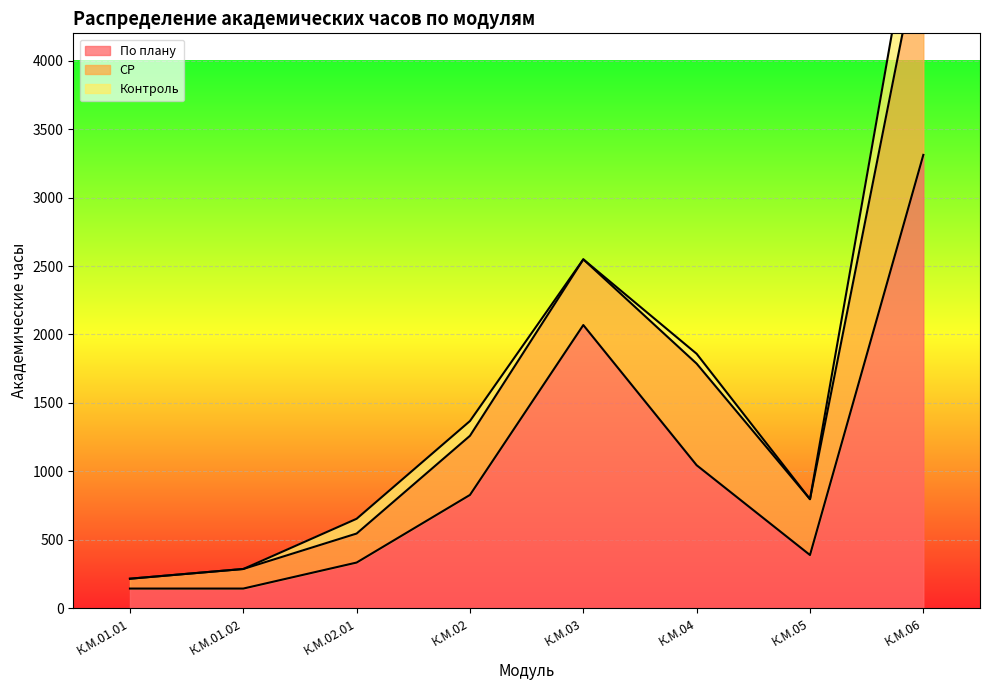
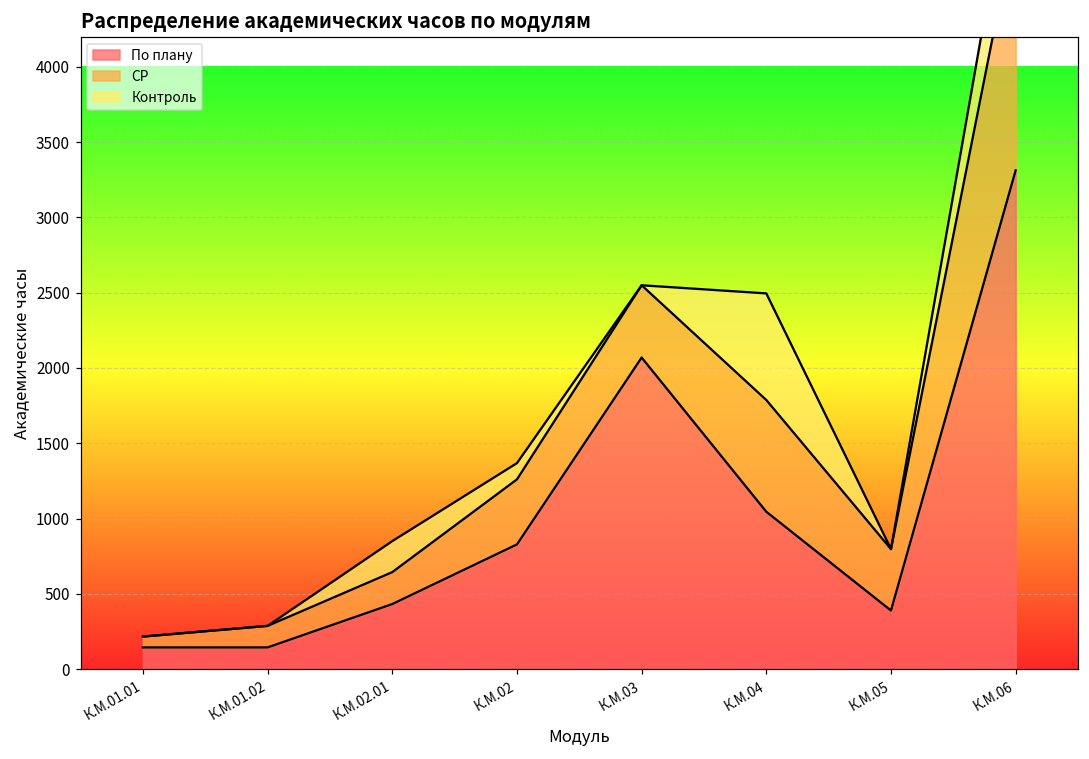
  {
    "По плану": {
      "К.М.01.01": 140,
      "К.М.01.02": 140,
-     "К.М.02.01": 330,
+     "К.М.02.01": 430,
      "К.М.02": 830,
      "К.М.03": 2070,
      "К.М.04": 1050,
      "К.М.05": 390,
      "К.М.06": 3310
    },
    "СР": {
      "К.М.02.01": 210,
      "К.М.02": 430,
      "К.М.04": 740
    },
    "Контроль": {
-     "К.М.02.01": 110,
+     "К.М.02.01": 210,
      "К.М.02": 110,
-     "К.М.04": 70
+     "К.М.04": 710
    }
  }
